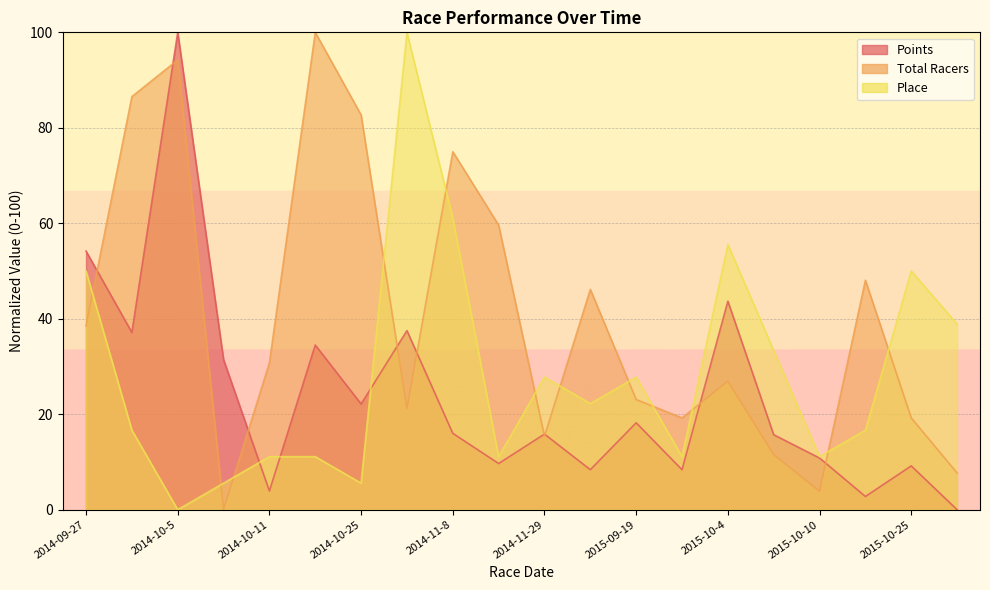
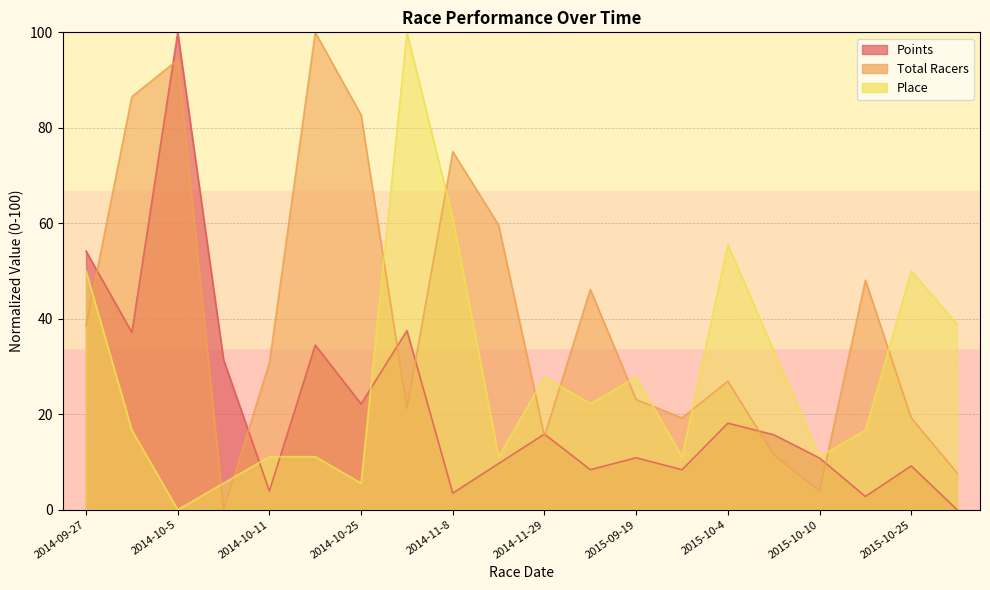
  {
    "Points": {
      "2014-09-27": 54,
      "2014-10-5": 100,
      "2014-10-11": 4,
      "2014-10-25": 22,
-     "2014-11-8": 16,
-     "2015-09-19": 18,
-     "2015-10-4": 44,
+     "2014-11-8": 3,
+     "2015-09-19": 11,
+     "2015-10-4": 18,
      "2015-10-25": 9
    }
  }
